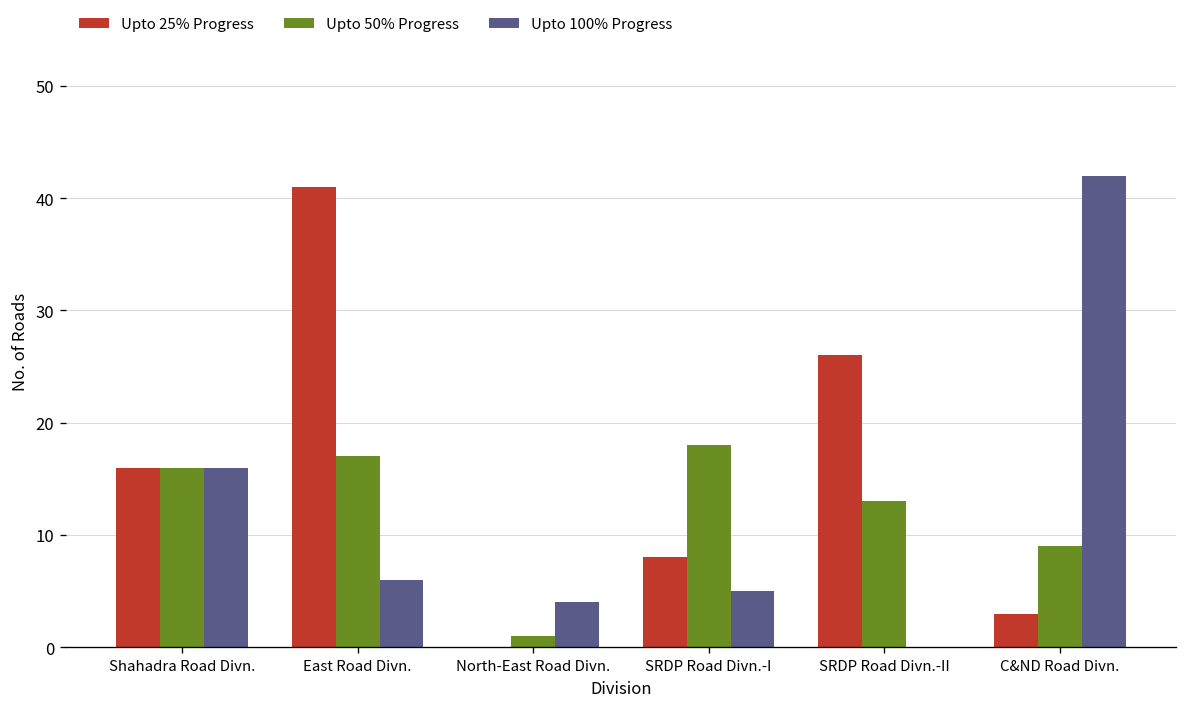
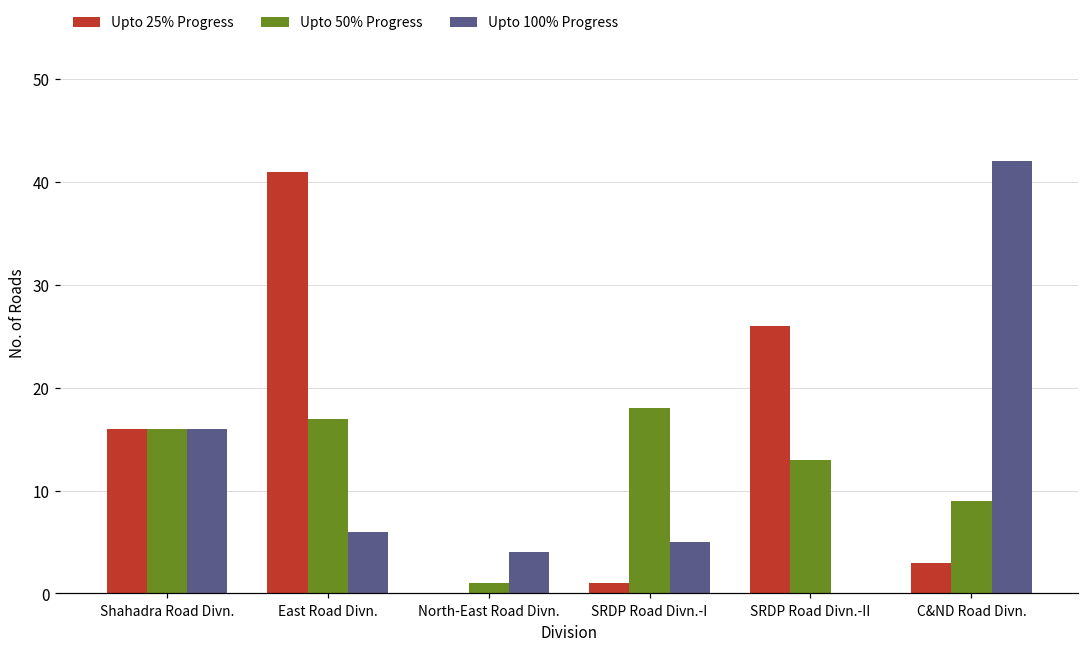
  {
    "Upto 25% Progress": {
      "Shahadra Road Divn.": 16,
      "East Road Divn.": 41,
      "North-East Road Divn.": 0,
-     "SRDP Road Divn.-I": 8,
+     "SRDP Road Divn.-I": 1,
      "SRDP Road Divn.-II": 26,
      "C&ND Road Divn.": 3
    },
    "Upto 50% Progress": {
      "Shahadra Road Divn.": 16,
      "East Road Divn.": 17,
      "North-East Road Divn.": 1,
      "SRDP Road Divn.-I": 18,
      "SRDP Road Divn.-II": 13,
      "C&ND Road Divn.": 9
    },
    "Upto 100% Progress": {
      "Shahadra Road Divn.": 16,
      "East Road Divn.": 6,
      "North-East Road Divn.": 4,
      "SRDP Road Divn.-I": 5,
      "SRDP Road Divn.-II": 0,
      "C&ND Road Divn.": 42
    }
  }
